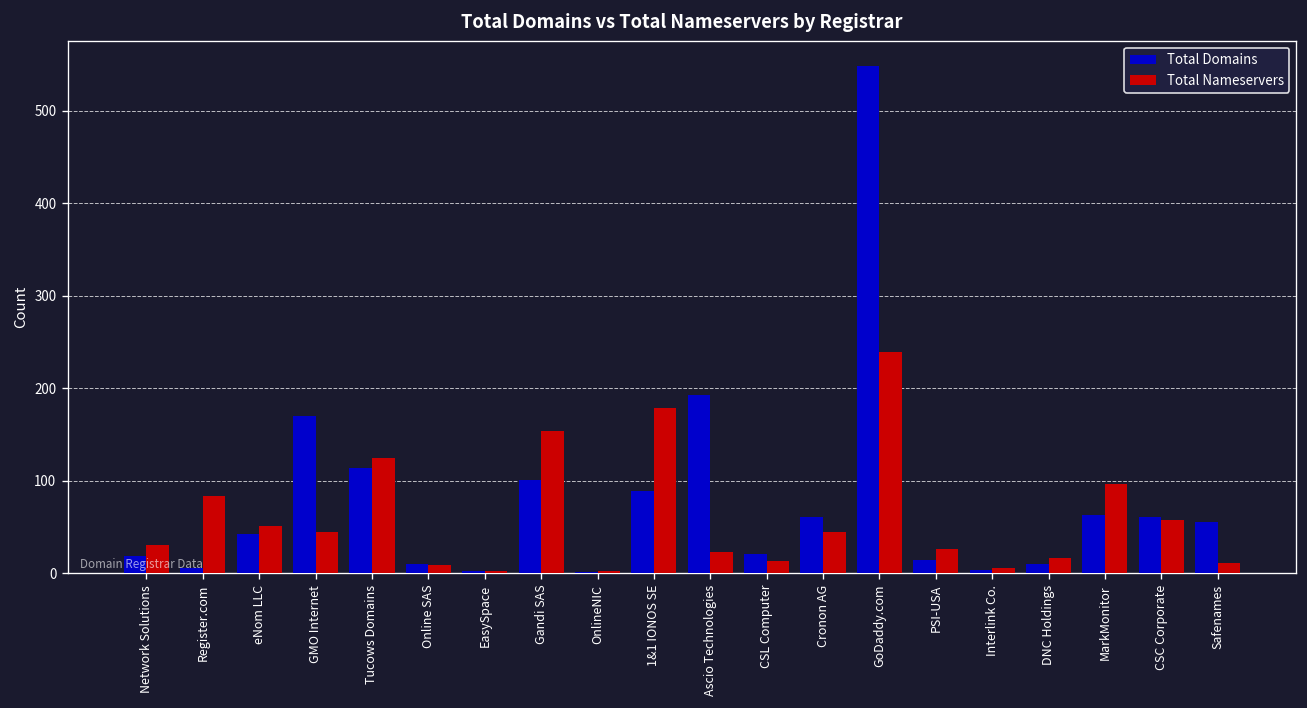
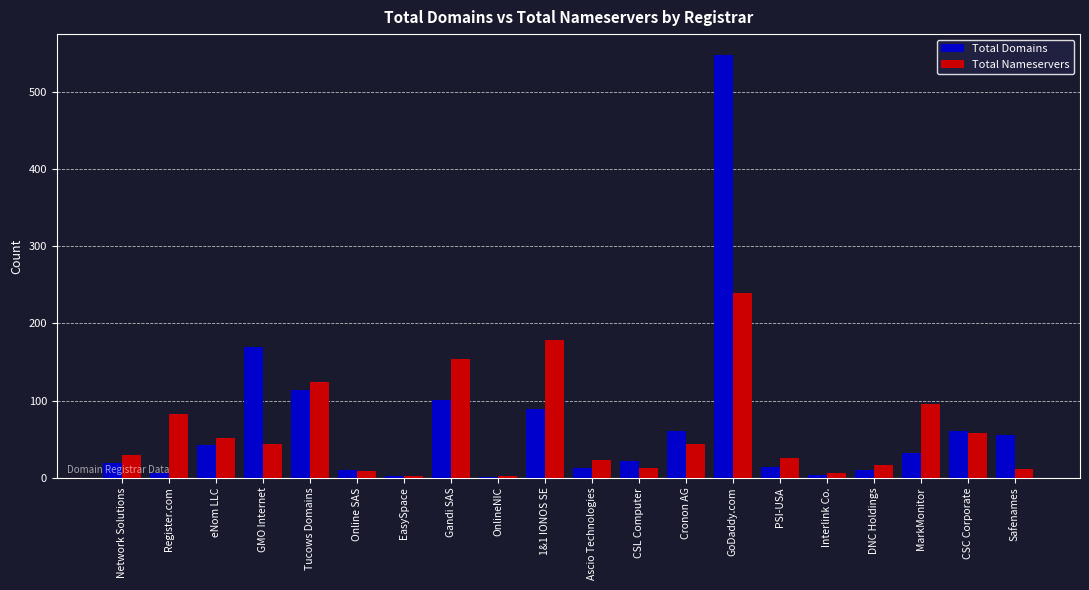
  {
    "Total Domains": {
      "Network Solutions": 20,
      "Register.com": 10,
      "eNom LLC": 40,
      "GMO Internet": 170,
      "Tucows Domains": 110,
      "Online SAS": 10,
      "Gandi SAS": 100,
      "1&1 IONOS SE": 90,
-     "Ascio Technologies": 190,
+     "Ascio Technologies": 10,
      "CSL Computer": 20,
      "Cronon AG": 60,
      "GoDaddy.com": 550,
      "PSI-USA": 10,
      "DNC Holdings": 10,
-     "MarkMonitor": 60,
+     "MarkMonitor": 30,
      "CSC Corporate": 60,
      "Safenames": 60
    },
    "Total Nameservers": {
      "Network Solutions": 30,
      "Register.com": 80,
      "eNom LLC": 50,
      "GMO Internet": 40,
      "Tucows Domains": 120,
      "Online SAS": 10,
      "Gandi SAS": 150,
      "1&1 IONOS SE": 180,
      "Ascio Technologies": 20,
      "CSL Computer": 10,
      "Cronon AG": 40,
      "GoDaddy.com": 240,
      "PSI-USA": 30,
      "Interlink Co.": 10,
      "DNC Holdings": 20,
      "MarkMonitor": 100,
      "CSC Corporate": 60,
      "Safenames": 10
    }
  }
